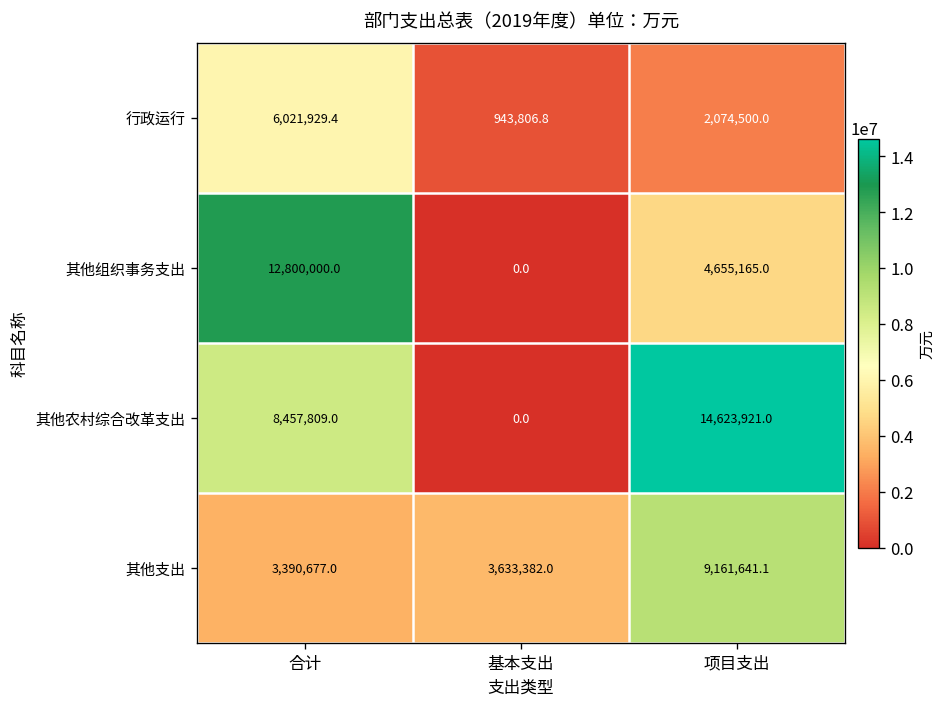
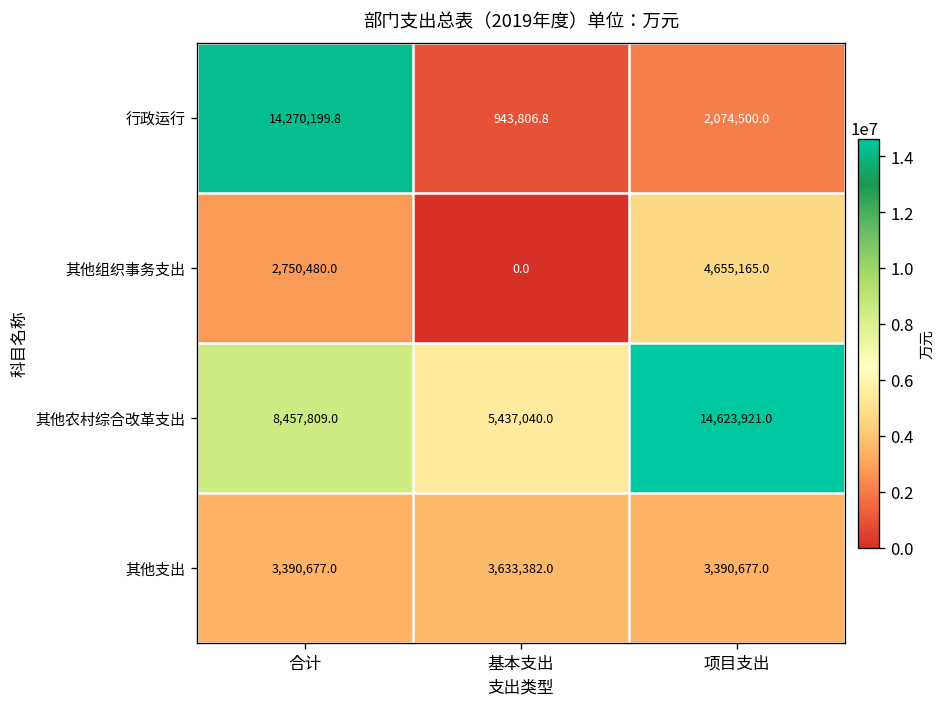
  {
    "行政运行": {
-     "合计": "6,021,929.4",
+     "合计": "14,270,199.8",
      "基本支出": "943,806.8",
      "项目支出": "2,074,500.0"
    },
    "其他组织事务支出": {
-     "合计": "12,800,000.0",
+     "合计": "2,750,480.0",
      "基本支出": "0.0",
      "项目支出": "4,655,165.0"
    },
    "其他农村综合改革支出": {
      "合计": "8,457,809.0",
-     "基本支出": "0.0",
+     "基本支出": "5,437,040.0",
      "项目支出": "14,623,921.0"
    },
    "其他支出": {
      "合计": "3,390,677.0",
      "基本支出": "3,633,382.0",
-     "项目支出": "9,161,641.1"
+     "项目支出": "3,390,677.0"
    }
  }
